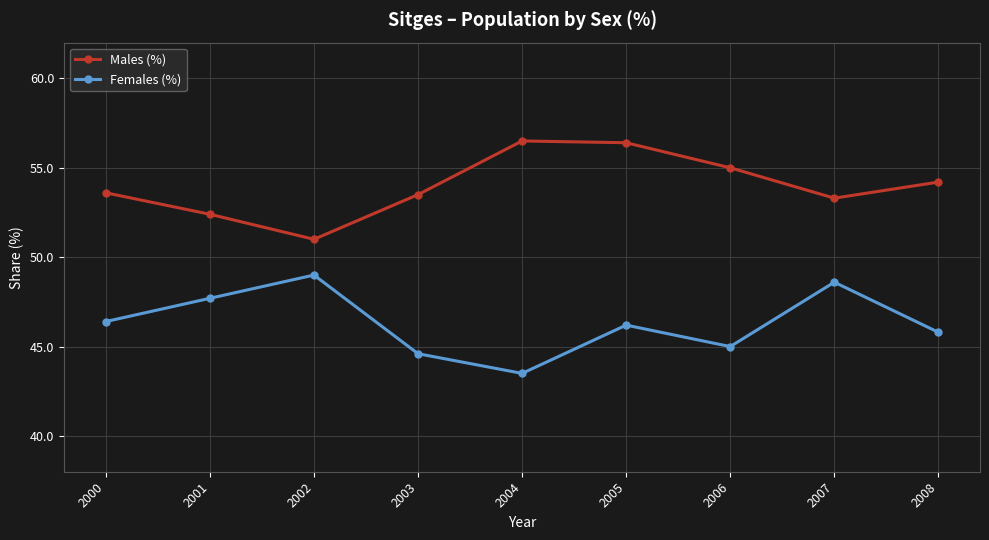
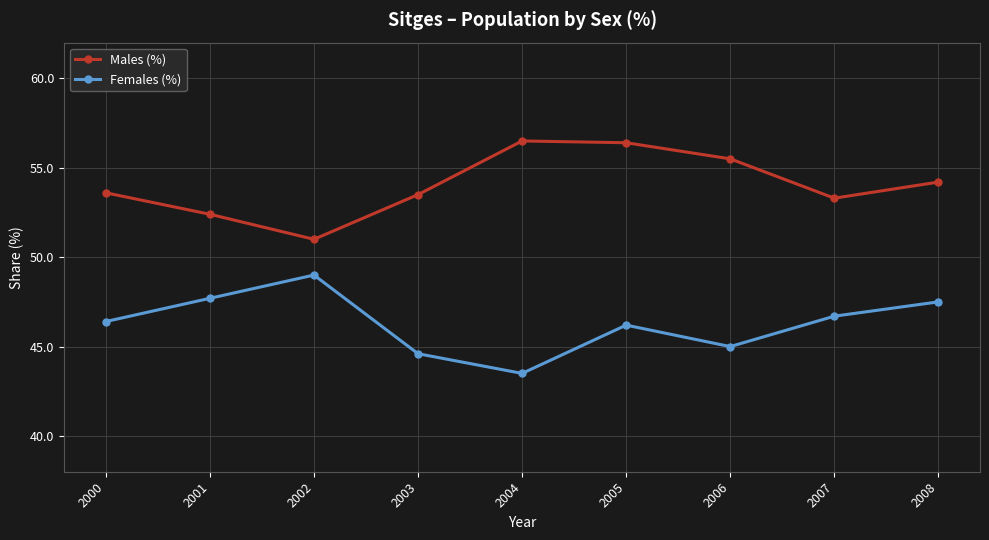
  {
    "Males (%)": {
      "2000": 53.6,
      "2001": 52.4,
      "2002": 51.0,
      "2003": 53.5,
      "2004": 56.5,
      "2005": 56.4,
-     "2006": 55.0,
+     "2006": 55.5,
      "2007": 53.3,
      "2008": 54.2
    },
    "Females (%)": {
      "2000": 46.4,
      "2001": 47.7,
      "2002": 49.0,
      "2003": 44.6,
      "2004": 43.5,
      "2005": 46.2,
      "2006": 45.0,
-     "2007": 48.6,
-     "2008": 45.8
+     "2007": 46.7,
+     "2008": 47.5
    }
  }
